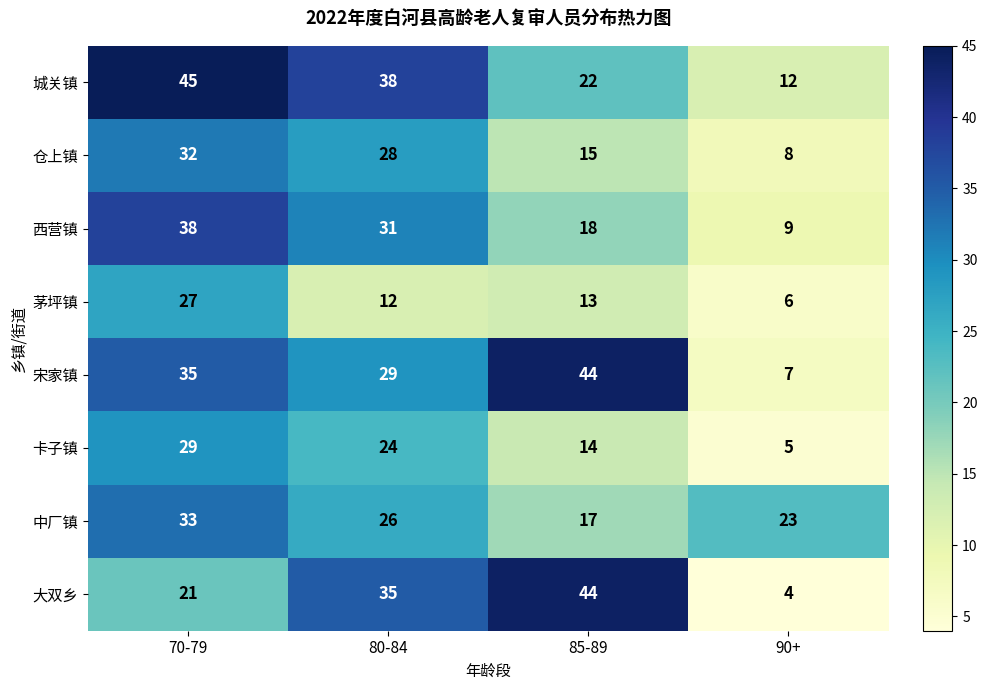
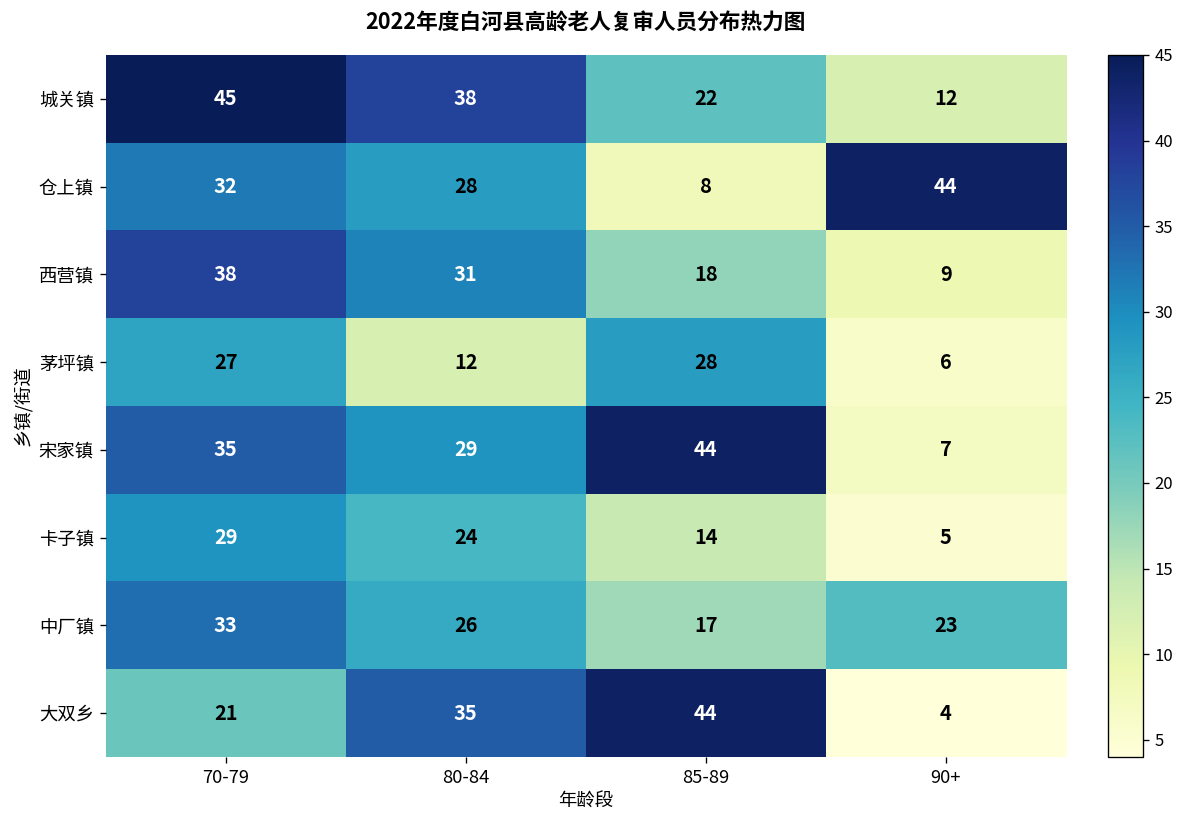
  {
    "城关镇": {
      "70-79": 45,
      "80-84": 38,
      "85-89": 22,
      "90+": 12
    },
    "仓上镇": {
      "70-79": 32,
      "80-84": 28,
-     "85-89": 15,
-     "90+": 8
+     "85-89": 8,
+     "90+": 44
    },
    "西营镇": {
      "70-79": 38,
      "80-84": 31,
      "85-89": 18,
      "90+": 9
    },
    "茅坪镇": {
      "70-79": 27,
      "80-84": 12,
-     "85-89": 13,
+     "85-89": 28,
      "90+": 6
    },
    "宋家镇": {
      "70-79": 35,
      "80-84": 29,
      "85-89": 44,
      "90+": 7
    },
    "卡子镇": {
      "70-79": 29,
      "80-84": 24,
      "85-89": 14,
      "90+": 5
    },
    "中厂镇": {
      "70-79": 33,
      "80-84": 26,
      "85-89": 17,
      "90+": 23
    },
    "大双乡": {
      "70-79": 21,
      "80-84": 35,
      "85-89": 44,
      "90+": 4
    }
  }
